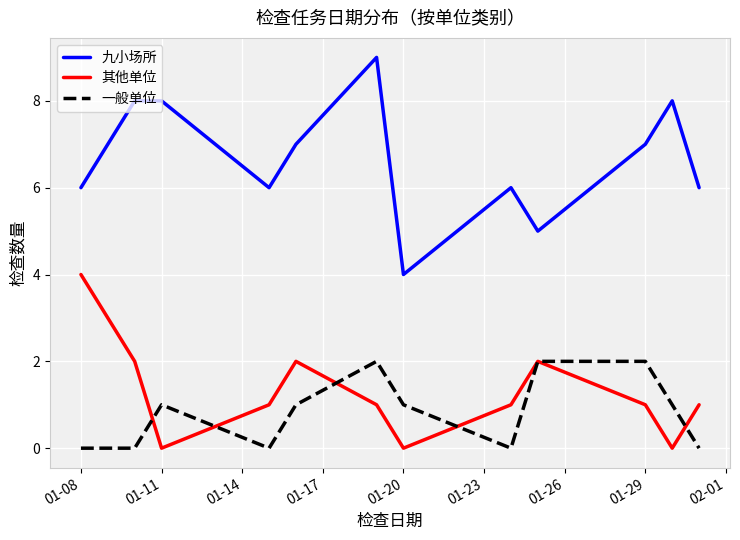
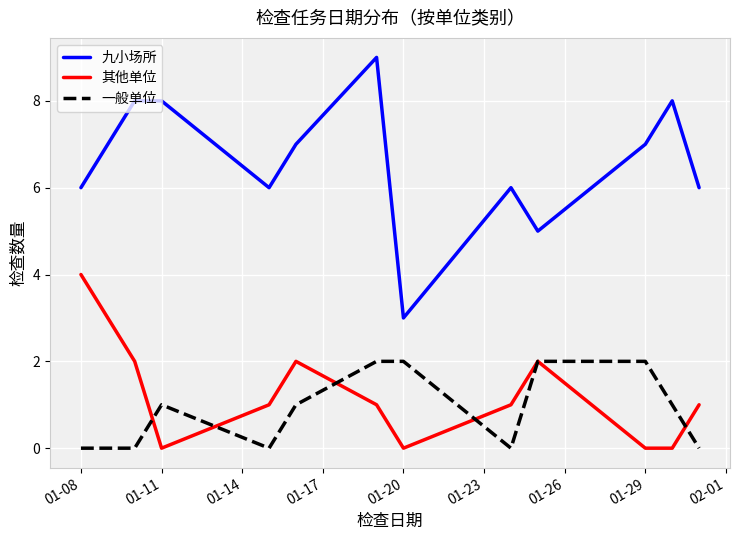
  {
    "九小场所": {
      "01-08": 6,
-     "01-20": 4,
+     "01-20": 3,
      "01-29": 7
    },
    "其他单位": {
      "01-08": 4,
      "01-11": 0,
      "01-20": 0,
-     "01-29": 1
+     "01-29": 0
    },
    "一般单位": {
      "01-08": 0,
      "01-11": 1,
-     "01-20": 1,
+     "01-20": 2,
      "01-29": 2
    }
  }
